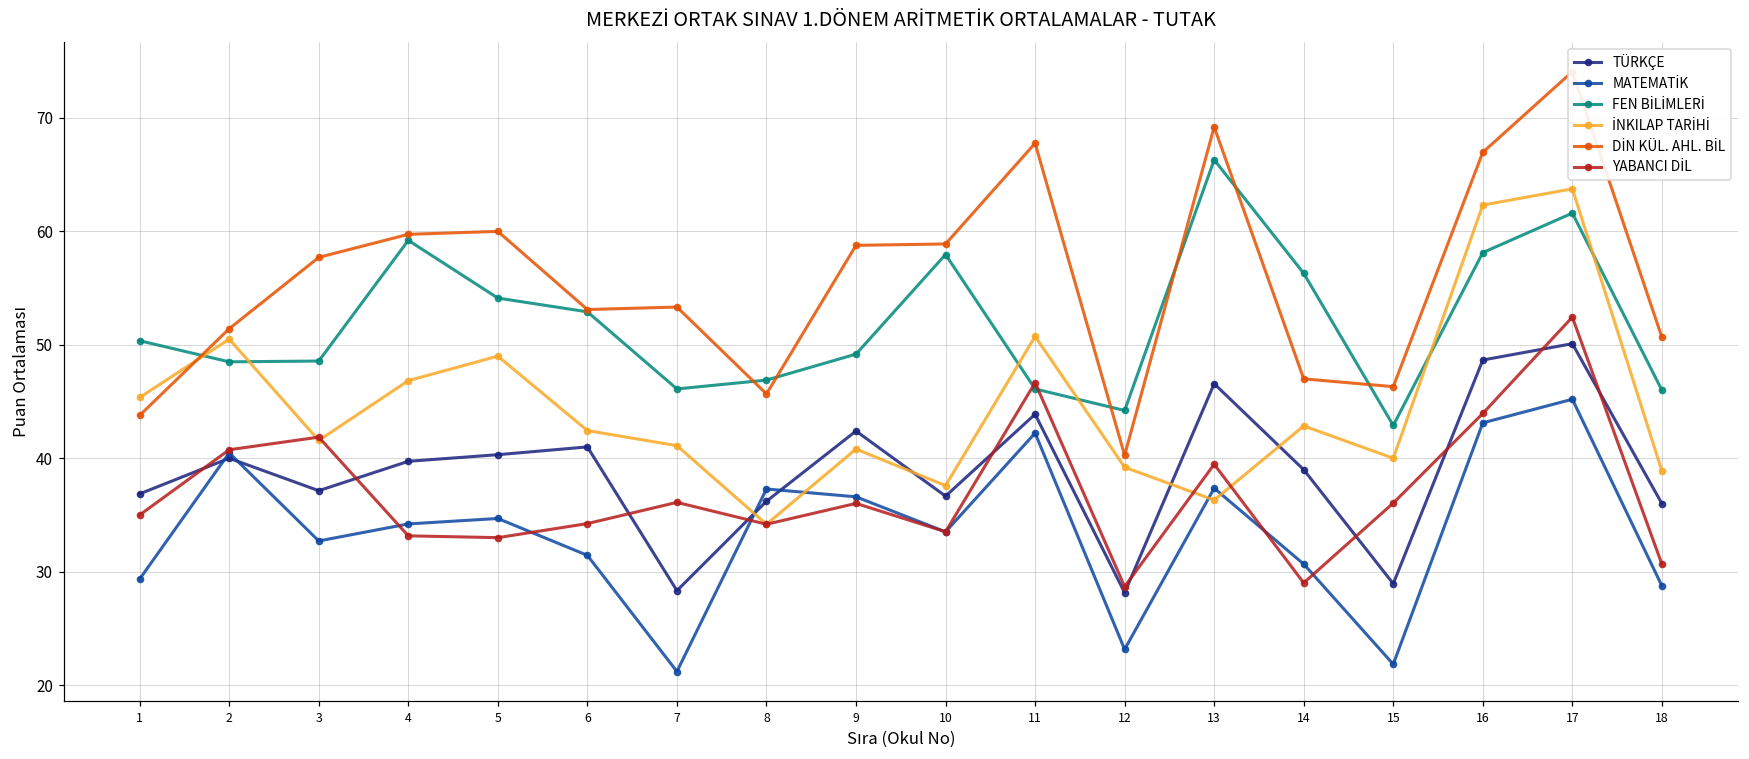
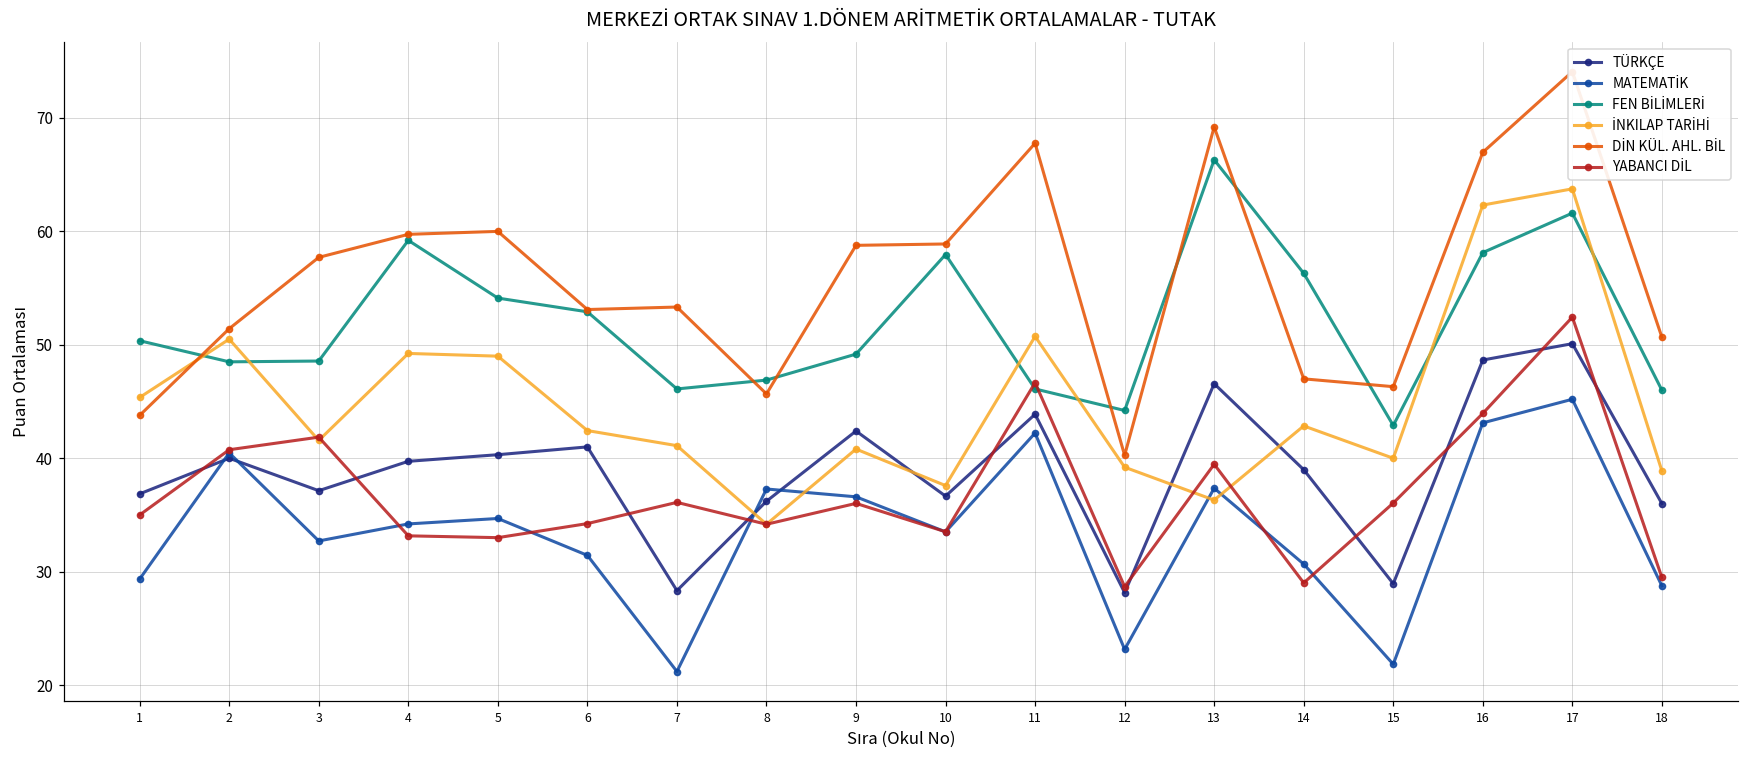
  {
    "FEN BİLİMLERİ": {
      "1": 50.4,
      "2": 48.5,
      "3": 48.6,
      "4": 59.2,
      "5": 54.1,
      "7": 46.1,
      "8": 46.9,
      "9": 49.2,
      "10": 58.0,
      "11": 46.1,
      "12": 44.2,
      "13": 66.3,
      "14": 56.3,
      "15": 42.9,
      "16": 58.1,
      "17": 61.6,
      "18": 46.0
    },
    "İNKILAP TARİHİ": {
      "1": 45.4,
      "2": 50.5,
      "3": 41.6,
-     "4": 46.8,
+     "4": 49.2,
      "5": 49.0,
      "6": 42.4,
      "7": 41.1,
      "9": 40.8,
      "10": 37.6,
      "11": 50.7,
      "12": 39.2,
      "13": 36.3,
      "14": 42.9,
      "15": 40.0,
      "16": 62.3,
      "17": 63.8,
      "18": 38.9
    },
    "DİN KÜL. AHL. BİL": {
      "1": 43.8,
      "2": 51.4,
      "3": 57.7,
      "4": 59.7,
      "5": 60.0,
      "7": 53.3,
      "8": 45.7,
      "9": 58.8,
      "10": 58.9,
      "11": 67.8,
      "12": 40.3,
      "13": 69.2,
      "14": 47.0,
      "15": 46.3,
      "16": 67.0,
      "18": 50.7
    },
    "YABANCI DİL": {
      "1": 35.0,
      "2": 40.8,
      "3": 41.9,
      "4": 33.2,
      "5": 33.0,
      "6": 34.2,
      "7": 36.1,
      "9": 36.0,
      "11": 46.7,
      "12": 28.7,
      "13": 39.5,
      "14": 29.0,
      "15": 36.1,
      "16": 44.0,
      "17": 52.4,
-     "18": 30.7
+     "18": 29.5
    }
  }
